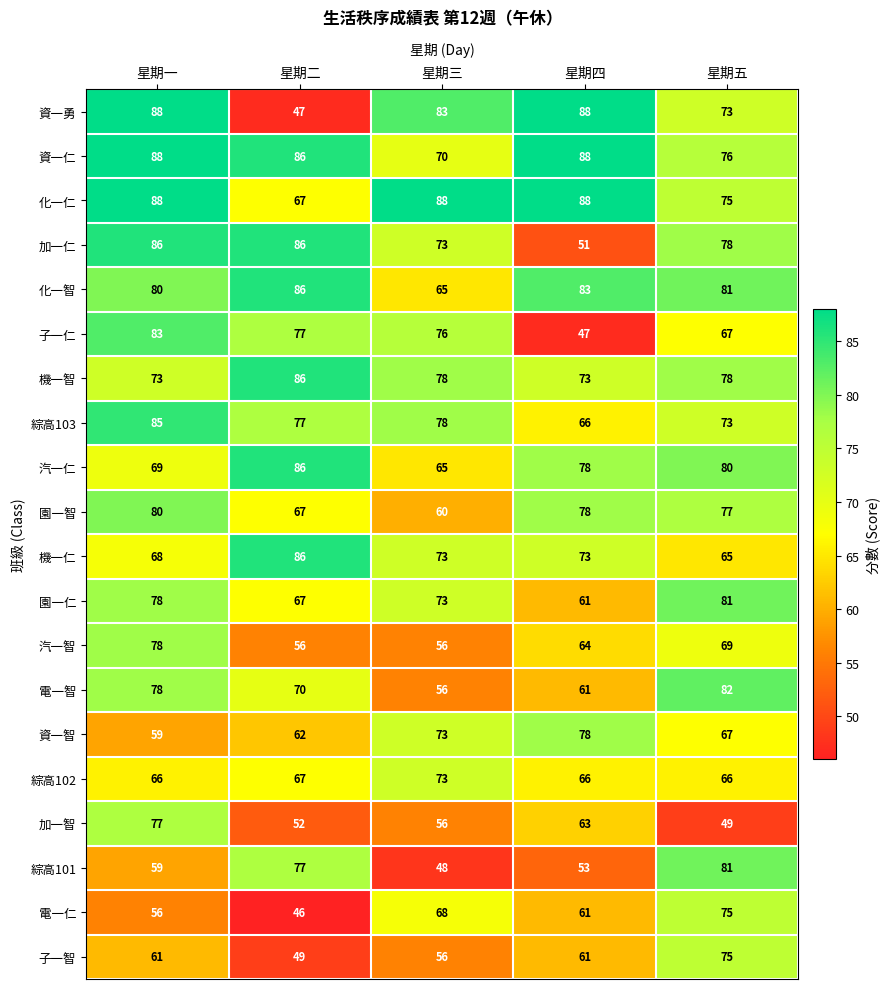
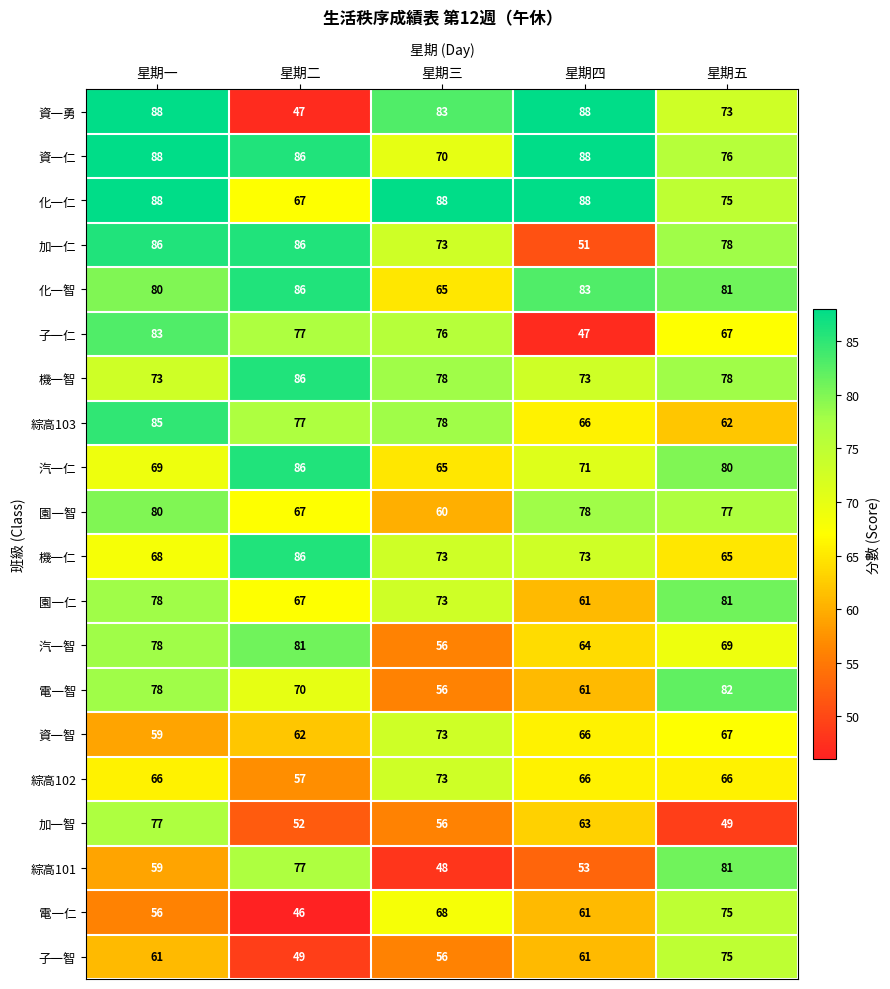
  {
    "資一勇": {
      "星期一": 88,
      "星期二": 47,
      "星期三": 83,
      "星期四": 88,
      "星期五": 73
    },
    "資一仁": {
      "星期一": 88,
      "星期二": 86,
      "星期三": 70,
      "星期四": 88,
      "星期五": 76
    },
    "化一仁": {
      "星期一": 88,
      "星期二": 67,
      "星期三": 88,
      "星期四": 88,
      "星期五": 75
    },
    "加一仁": {
      "星期一": 86,
      "星期二": 86,
      "星期三": 73,
      "星期四": 51,
      "星期五": 78
    },
    "化一智": {
      "星期一": 80,
      "星期二": 86,
      "星期三": 65,
      "星期四": 83,
      "星期五": 81
    },
    "子一仁": {
      "星期一": 83,
      "星期二": 77,
      "星期三": 76,
      "星期四": 47,
      "星期五": 67
    },
    "機一智": {
      "星期一": 73,
      "星期二": 86,
      "星期三": 78,
      "星期四": 73,
      "星期五": 78
    },
    "綜高103": {
      "星期一": 85,
      "星期二": 77,
      "星期三": 78,
      "星期四": 66,
-     "星期五": 73
+     "星期五": 62
    },
    "汽一仁": {
      "星期一": 69,
      "星期二": 86,
      "星期三": 65,
-     "星期四": 78,
+     "星期四": 71,
      "星期五": 80
    },
    "園一智": {
      "星期一": 80,
      "星期二": 67,
      "星期三": 60,
      "星期四": 78,
      "星期五": 77
    },
    "機一仁": {
      "星期一": 68,
      "星期二": 86,
      "星期三": 73,
      "星期四": 73,
      "星期五": 65
    },
    "園一仁": {
      "星期一": 78,
      "星期二": 67,
      "星期三": 73,
      "星期四": 61,
      "星期五": 81
    },
    "汽一智": {
      "星期一": 78,
-     "星期二": 56,
+     "星期二": 81,
      "星期三": 56,
      "星期四": 64,
      "星期五": 69
    },
    "電一智": {
      "星期一": 78,
      "星期二": 70,
      "星期三": 56,
      "星期四": 61,
      "星期五": 82
    },
    "資一智": {
      "星期一": 59,
      "星期二": 62,
      "星期三": 73,
-     "星期四": 78,
+     "星期四": 66,
      "星期五": 67
    },
    "綜高102": {
      "星期一": 66,
-     "星期二": 67,
+     "星期二": 57,
      "星期三": 73,
      "星期四": 66,
      "星期五": 66
    },
    "加一智": {
      "星期一": 77,
      "星期二": 52,
      "星期三": 56,
      "星期四": 63,
      "星期五": 49
    },
    "綜高101": {
      "星期一": 59,
      "星期二": 77,
      "星期三": 48,
      "星期四": 53,
      "星期五": 81
    },
    "電一仁": {
      "星期一": 56,
      "星期二": 46,
      "星期三": 68,
      "星期四": 61,
      "星期五": 75
    },
    "子一智": {
      "星期一": 61,
      "星期二": 49,
      "星期三": 56,
      "星期四": 61,
      "星期五": 75
    }
  }
